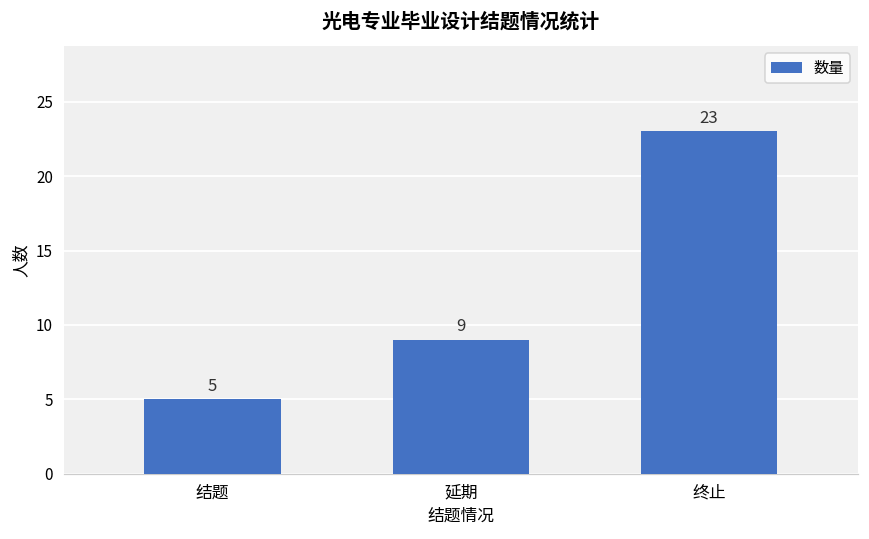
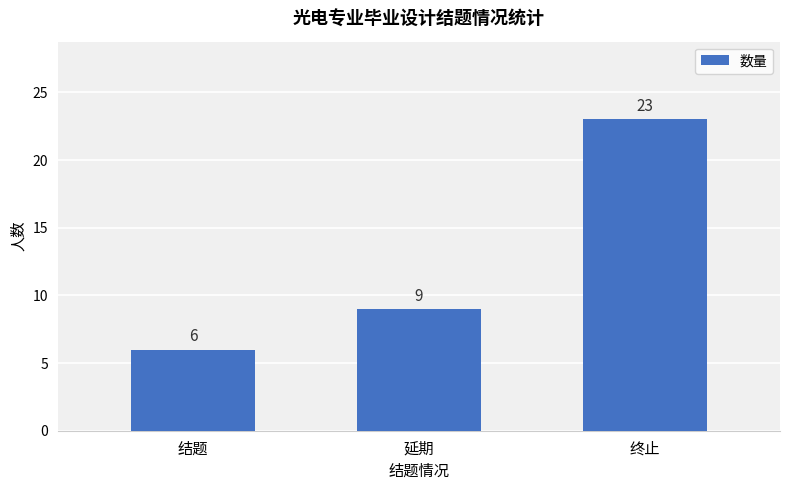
  {
-   "结题": 5,
+   "结题": 6,
    "延期": 9,
    "终止": 23
  }
